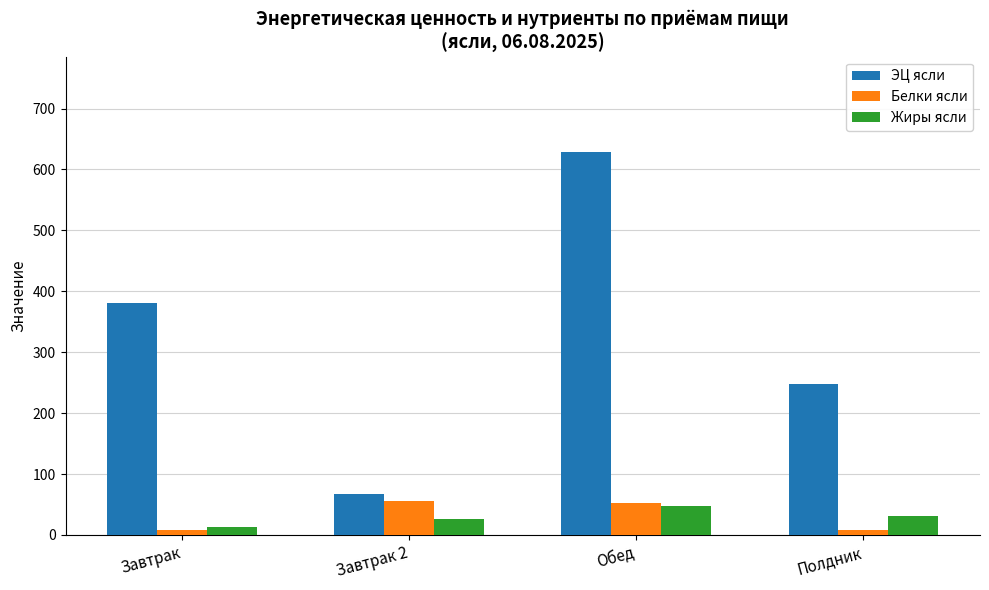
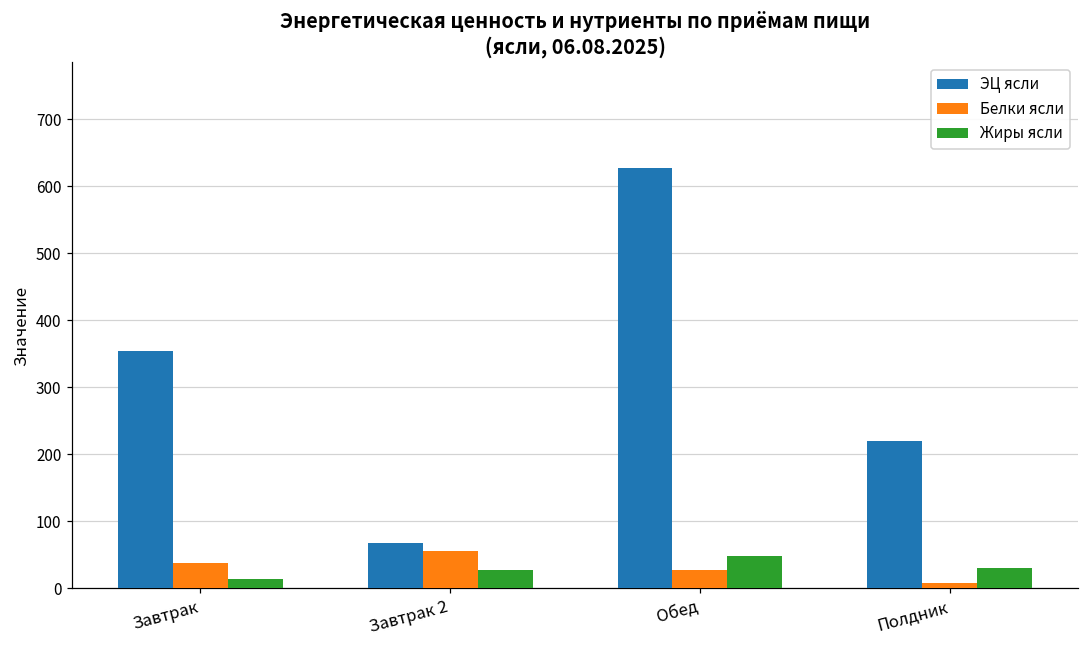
  {
    "ЭЦ ясли": {
-     "Завтрак": 380,
+     "Завтрак": 350,
      "Завтрак 2": 70,
      "Обед": 630,
-     "Полдник": 250
+     "Полдник": 220
    },
    "Белки ясли": {
-     "Завтрак": 10,
+     "Завтрак": 40,
      "Завтрак 2": 60,
-     "Обед": 50,
+     "Обед": 30,
      "Полдник": 10
    },
    "Жиры ясли": {
      "Завтрак": 10,
      "Завтрак 2": 30,
      "Обед": 50,
      "Полдник": 30
    }
  }
